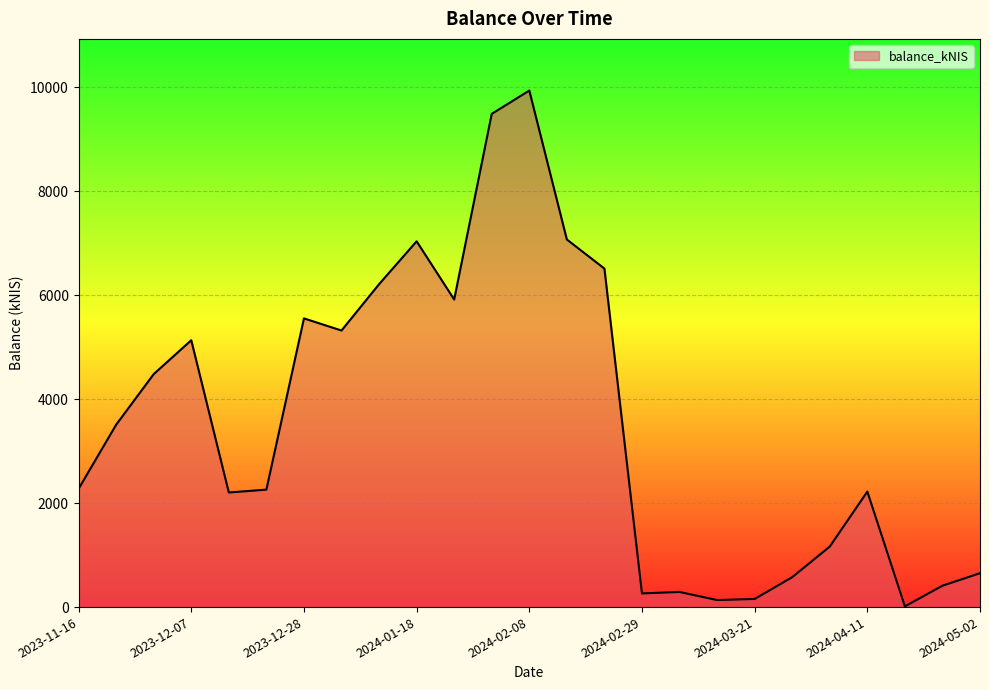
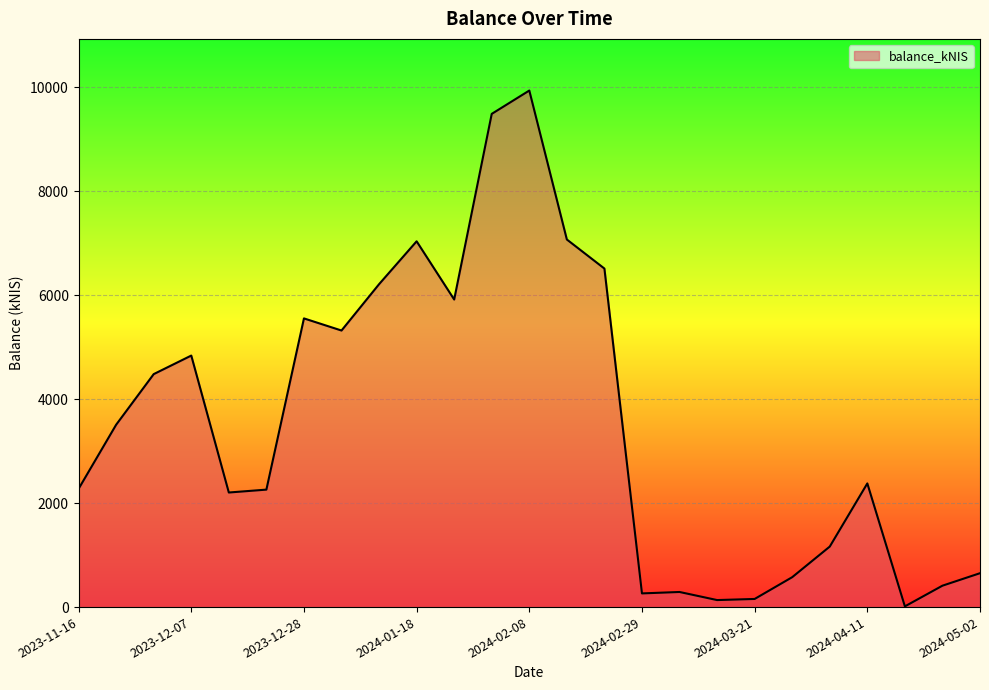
  {
    "2023-11-16": 2300,
-   "2023-12-07": 5100,
+   "2023-12-07": 4800,
    "2023-12-28": 5600,
    "2024-01-18": 7000,
    "2024-02-08": 9900,
    "2024-02-29": 300,
    "2024-03-21": 200,
-   "2024-04-11": 2200,
+   "2024-04-11": 2400,
    "2024-05-02": 700
  }
